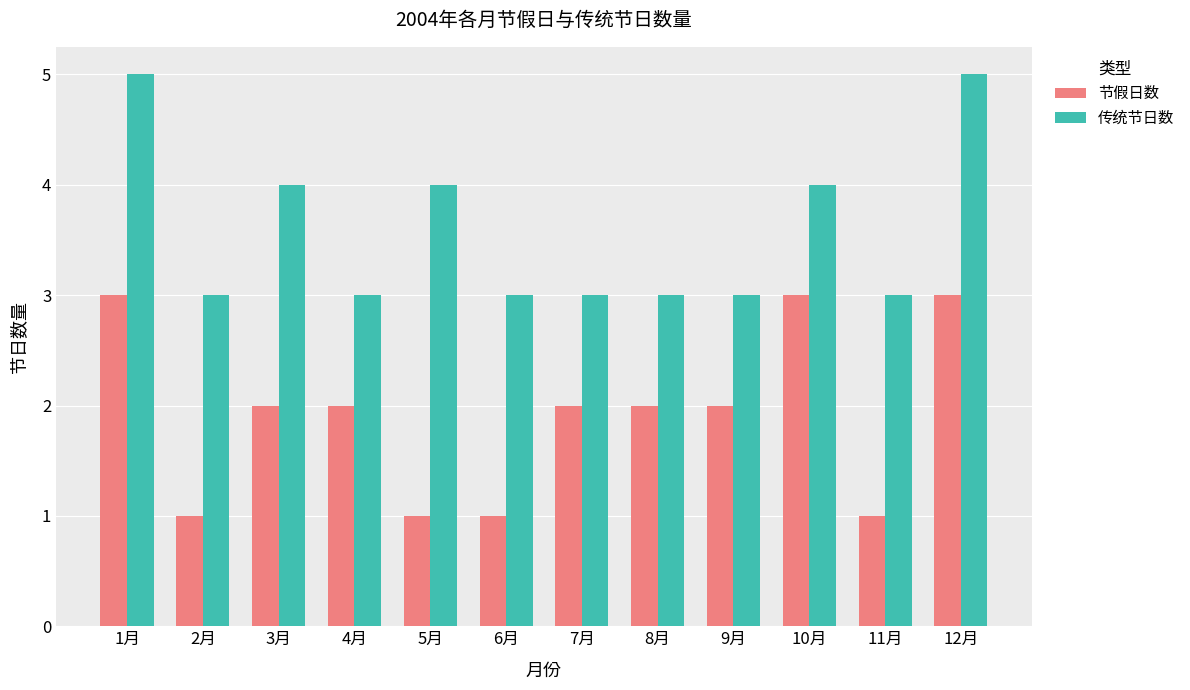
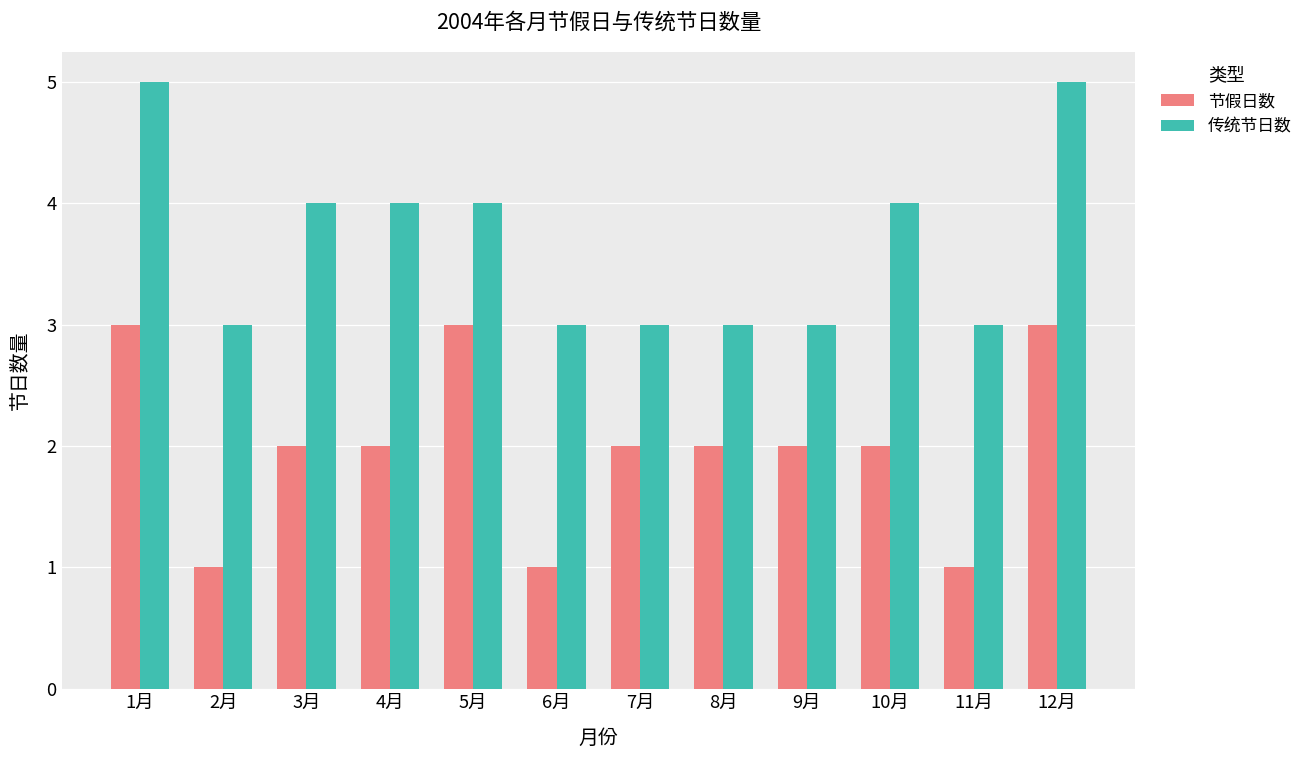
  {
    "节假日数": {
      "1月": 3,
      "2月": 1,
      "3月": 2,
      "4月": 2,
-     "5月": 1,
+     "5月": 3,
      "6月": 1,
      "7月": 2,
      "8月": 2,
      "9月": 2,
-     "10月": 3,
+     "10月": 2,
      "11月": 1,
      "12月": 3
    },
    "传统节日数": {
      "1月": 5,
      "2月": 3,
      "3月": 4,
-     "4月": 3,
+     "4月": 4,
      "5月": 4,
      "6月": 3,
      "7月": 3,
      "8月": 3,
      "9月": 3,
      "10月": 4,
      "11月": 3,
      "12月": 5
    }
  }
